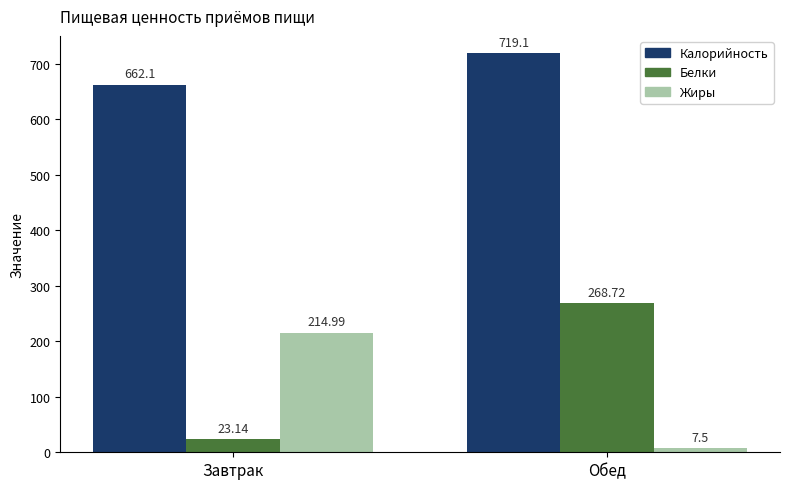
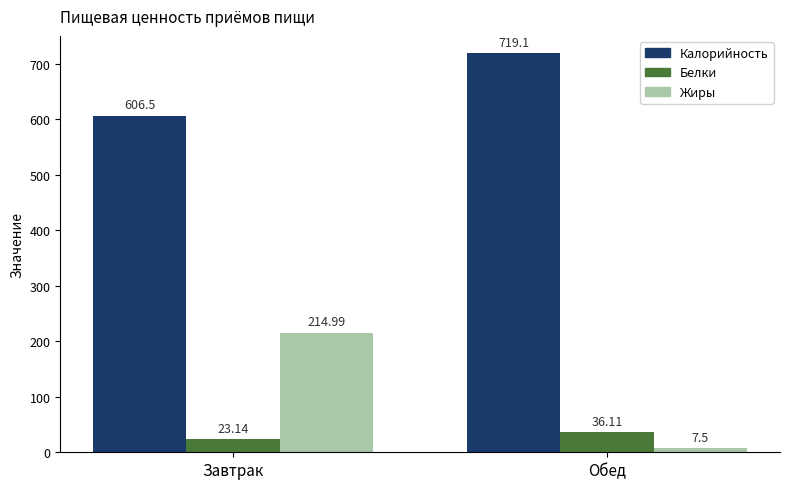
  {
    "Калорийность": {
-     "Завтрак": 662.1,
+     "Завтрак": 606.5,
      "Обед": 719.1
    },
    "Белки": {
      "Завтрак": 23.14,
-     "Обед": 268.72
+     "Обед": 36.11
    },
    "Жиры": {
      "Завтрак": 214.99,
      "Обед": 7.5
    }
  }
